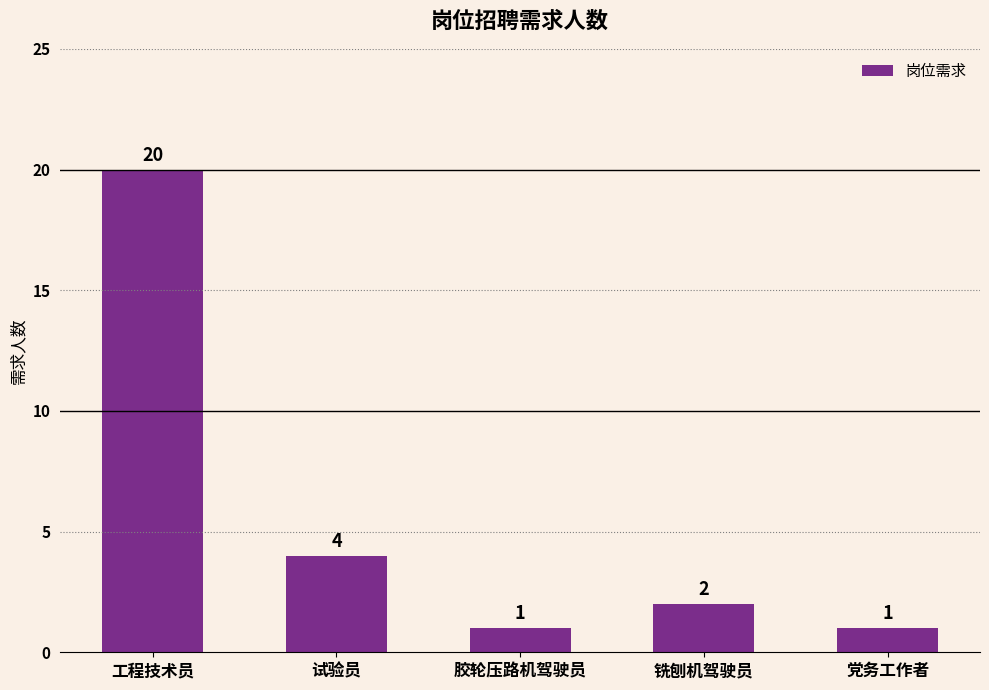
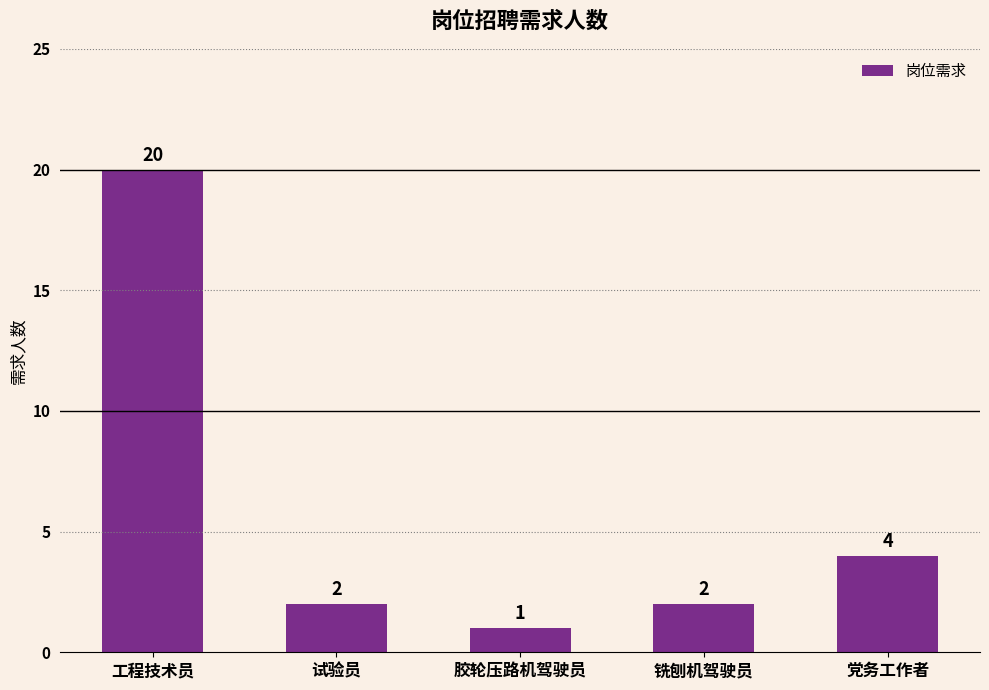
  {
    "工程技术员": 20,
-   "试验员": 4,
+   "试验员": 2,
    "胶轮压路机驾驶员": 1,
    "铣刨机驾驶员": 2,
-   "党务工作者": 1
+   "党务工作者": 4
  }
